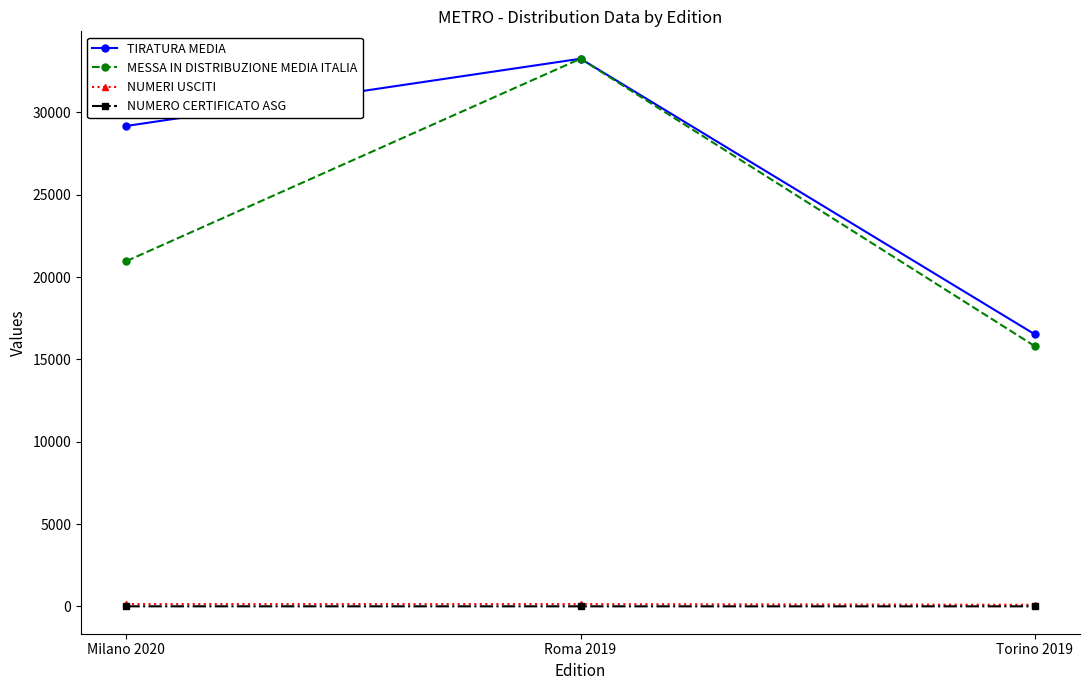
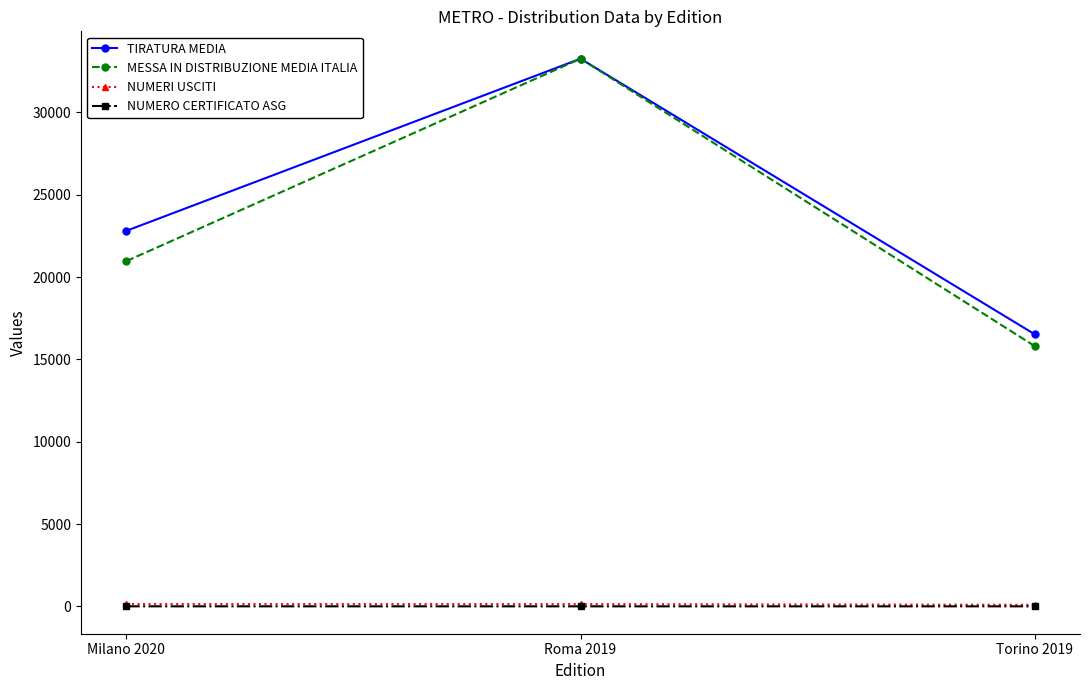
  {
    "TIRATURA MEDIA": {
-     "Milano 2020": 29200,
+     "Milano 2020": 22800,
      "Torino 2019": 16500
    },
    "MESSA IN DISTRIBUZIONE MEDIA ITALIA": {
      "Milano 2020": 21000,
      "Torino 2019": 15800
    }
  }
